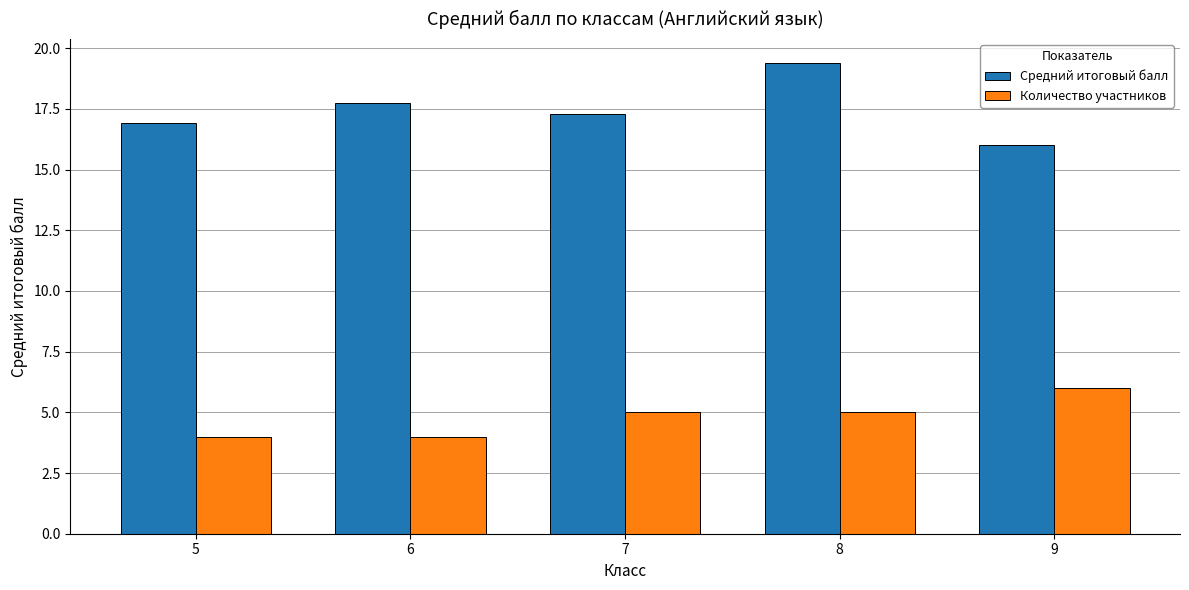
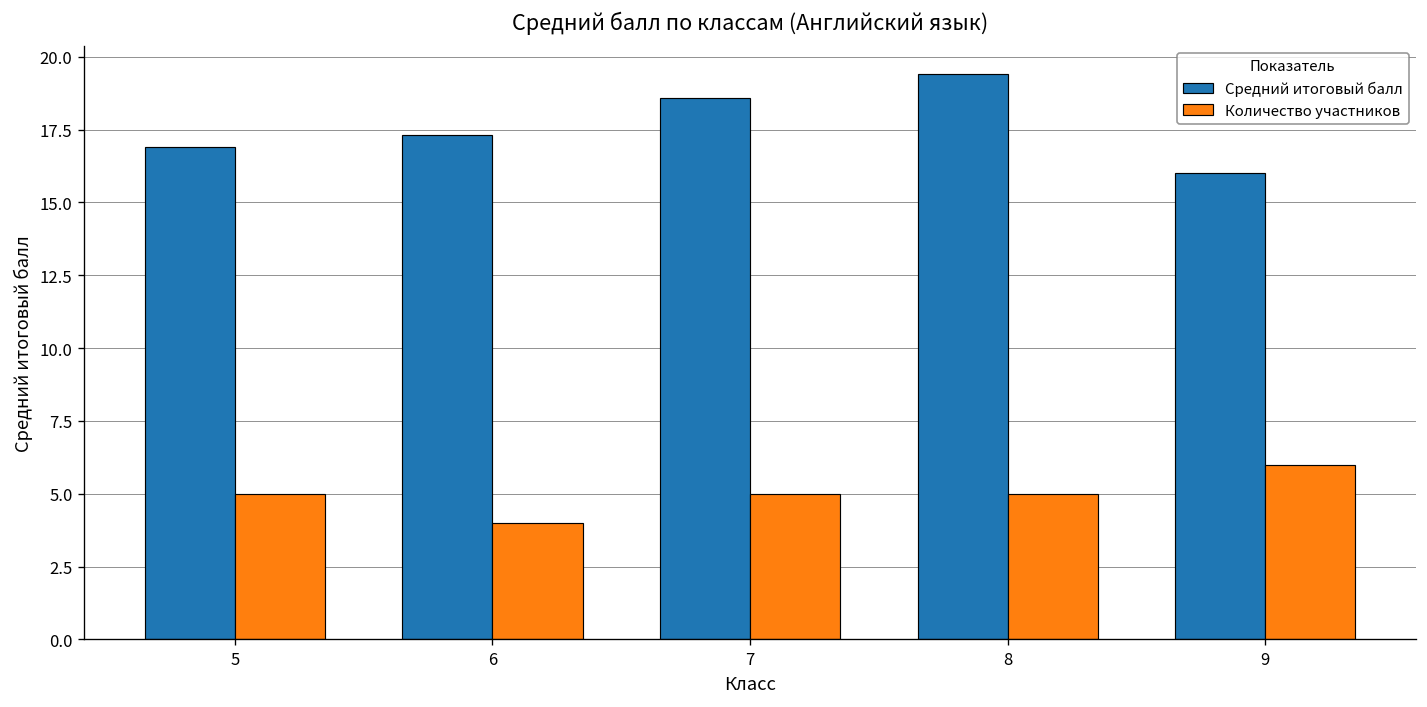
  {
    "Средний итоговый балл": {
      "5": 16.9,
-     "6": 17.8,
-     "7": 17.3,
+     "6": 17.3,
+     "7": 18.6,
      "8": 19.4,
      "9": 16.0
    },
    "Количество участников": {
-     "5": 4,
+     "5": 5,
      "6": 4,
      "7": 5,
      "8": 5,
      "9": 6
    }
  }
